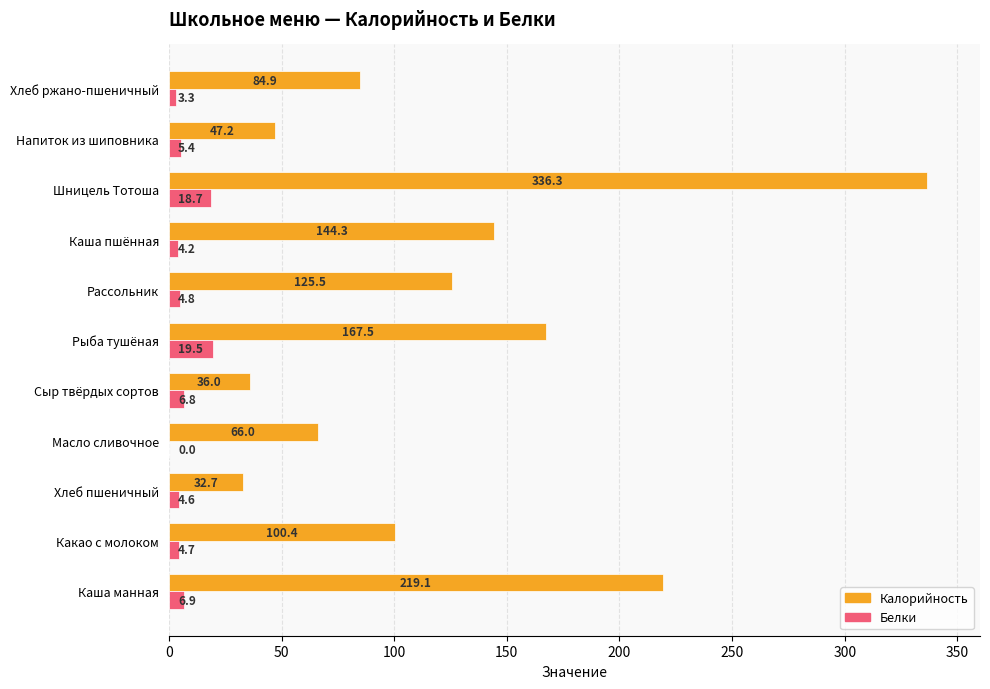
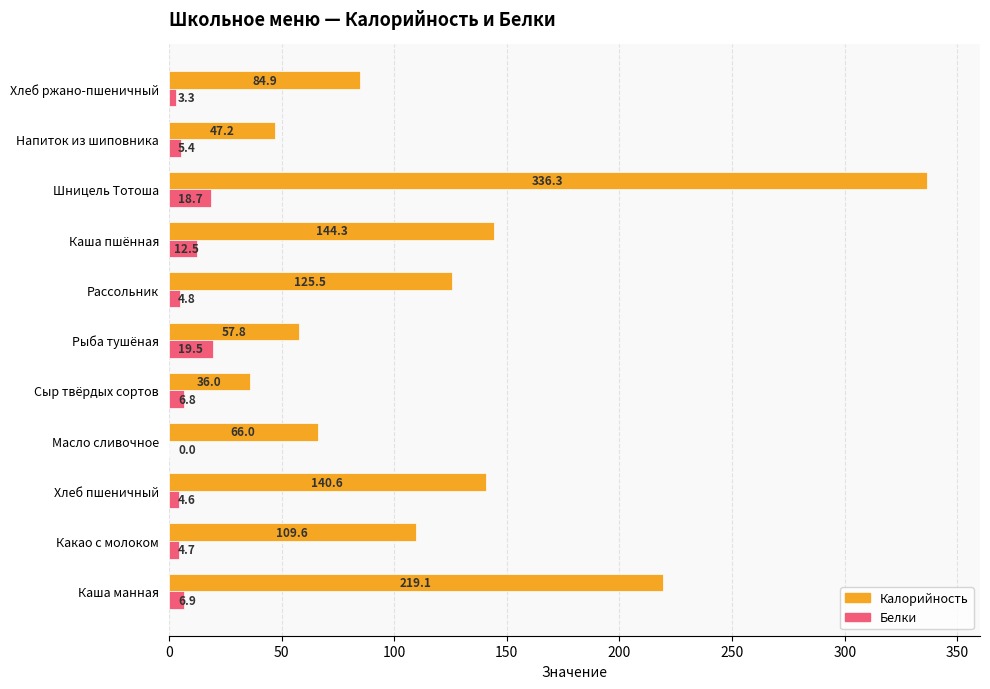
  {
    "Калорийность": {
      "Хлеб ржано-пшеничный": 84.9,
      "Напиток из шиповника": 47.2,
      "Шницель Тотоша": 336.3,
      "Каша пшённая": 144.3,
      "Рассольник": 125.5,
-     "Рыба тушёная": 167.5,
+     "Рыба тушёная": 57.8,
      "Сыр твёрдых сортов": 36.0,
      "Масло сливочное": 66.0,
-     "Хлеб пшеничный": 32.7,
-     "Какао с молоком": 100.4,
+     "Хлеб пшеничный": 140.6,
+     "Какао с молоком": 109.6,
      "Каша манная": 219.1
    },
    "Белки": {
      "Хлеб ржано-пшеничный": 3.3,
      "Напиток из шиповника": 5.4,
      "Шницель Тотоша": 18.7,
-     "Каша пшённая": 4.2,
+     "Каша пшённая": 12.5,
      "Рассольник": 4.8,
      "Рыба тушёная": 19.5,
      "Сыр твёрдых сортов": 6.8,
      "Масло сливочное": 0.0,
      "Хлеб пшеничный": 4.6,
      "Какао с молоком": 4.7,
      "Каша манная": 6.9
    }
  }
